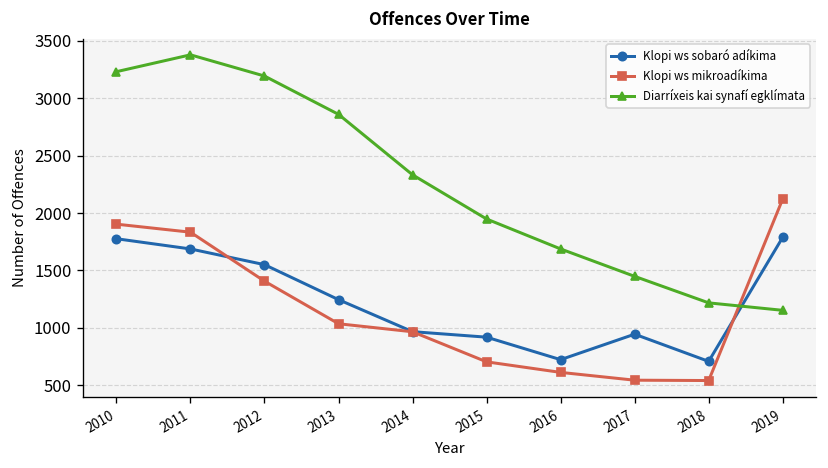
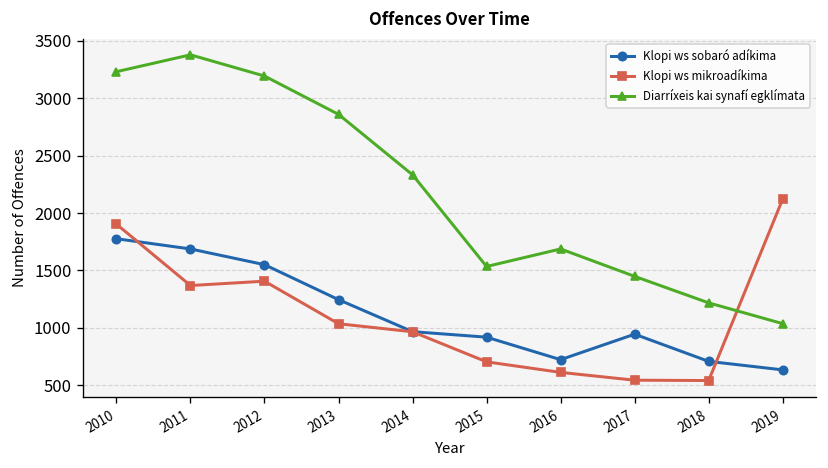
  {
    "Klopi ws sobaró adíkima": {
      "2010": 1800,
      "2011": 1700,
      "2012": 1600,
      "2013": 1200,
      "2015": 900,
      "2016": 700,
      "2017": 900,
      "2018": 700,
-     "2019": 1800
+     "2019": 600
    },
    "Klopi ws mikroadíkima": {
      "2010": 1900,
-     "2011": 1800,
+     "2011": 1400,
      "2012": 1400,
      "2013": 1000,
      "2015": 700,
      "2016": 600,
      "2017": 500,
      "2018": 500,
      "2019": 2100
    },
    "Diarríxeis kai synafí egklímata": {
      "2010": 3200,
      "2011": 3400,
      "2012": 3200,
      "2013": 2900,
      "2014": 2300,
-     "2015": 1900,
+     "2015": 1500,
      "2016": 1700,
      "2017": 1400,
      "2018": 1200,
-     "2019": 1200
+     "2019": 1000
    }
  }
